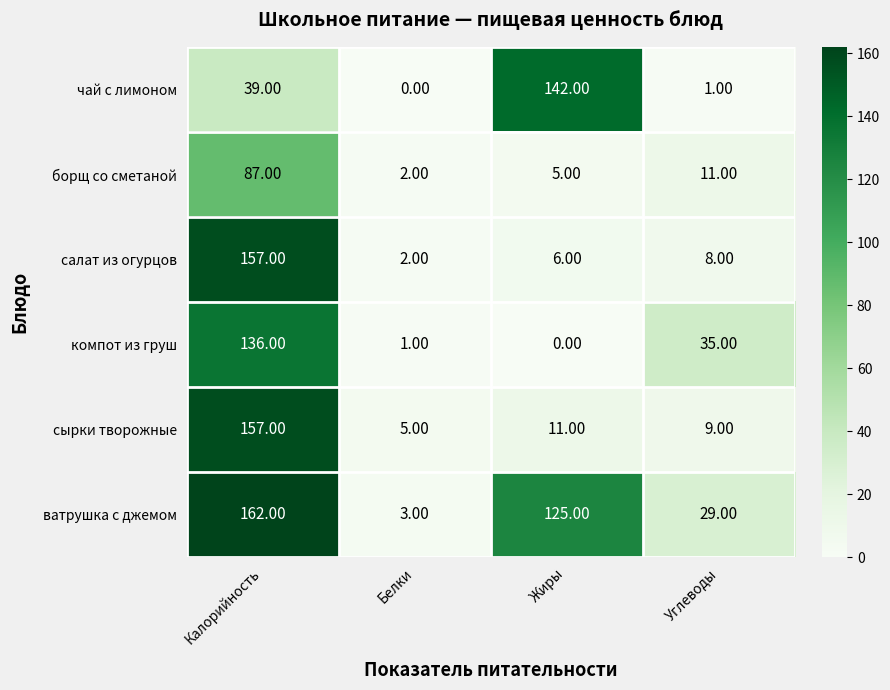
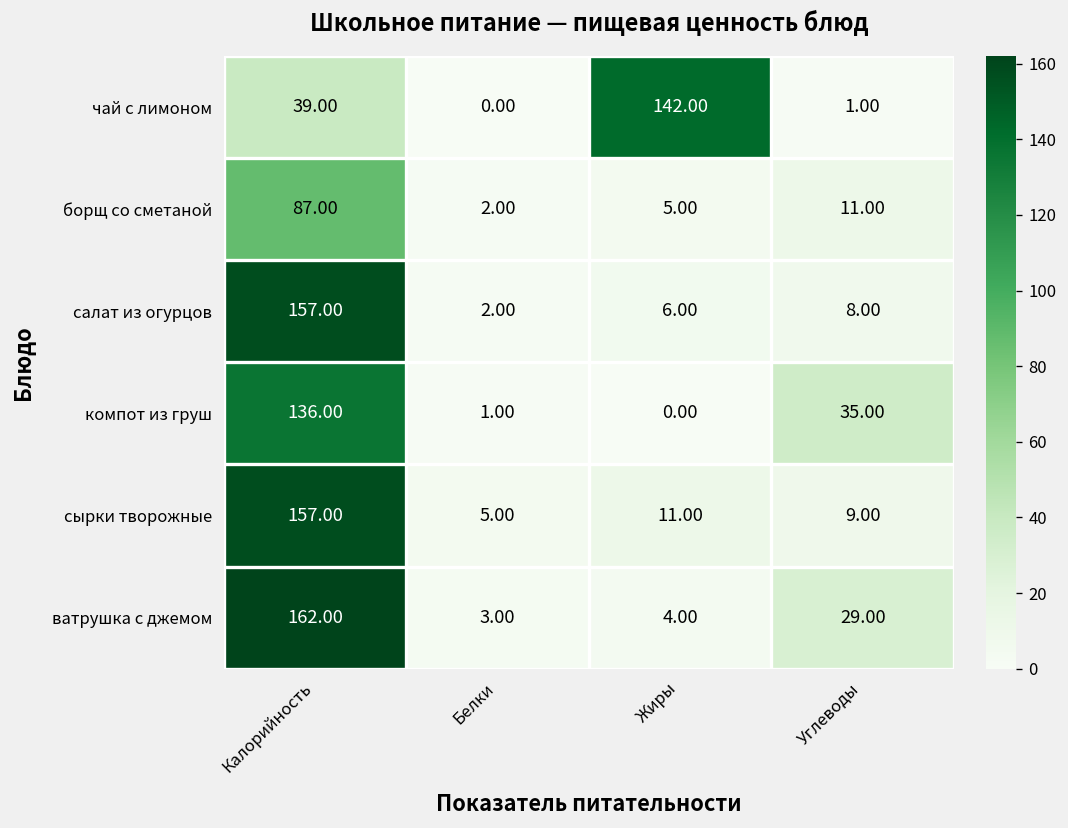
  {
    "чай с лимоном": {
      "Калорийность": 39.00,
      "Белки": 0.00,
      "Жиры": 142.00,
      "Углеводы": 1.00
    },
    "борщ со сметаной": {
      "Калорийность": 87.00,
      "Белки": 2.00,
      "Жиры": 5.00,
      "Углеводы": 11.00
    },
    "салат из огурцов": {
      "Калорийность": 157.00,
      "Белки": 2.00,
      "Жиры": 6.00,
      "Углеводы": 8.00
    },
    "компот из груш": {
      "Калорийность": 136.00,
      "Белки": 1.00,
      "Жиры": 0.00,
      "Углеводы": 35.00
    },
    "сырки творожные": {
      "Калорийность": 157.00,
      "Белки": 5.00,
      "Жиры": 11.00,
      "Углеводы": 9.00
    },
    "ватрушка с джемом": {
      "Калорийность": 162.00,
      "Белки": 3.00,
-     "Жиры": 125.00,
+     "Жиры": 4.00,
      "Углеводы": 29.00
    }
  }
